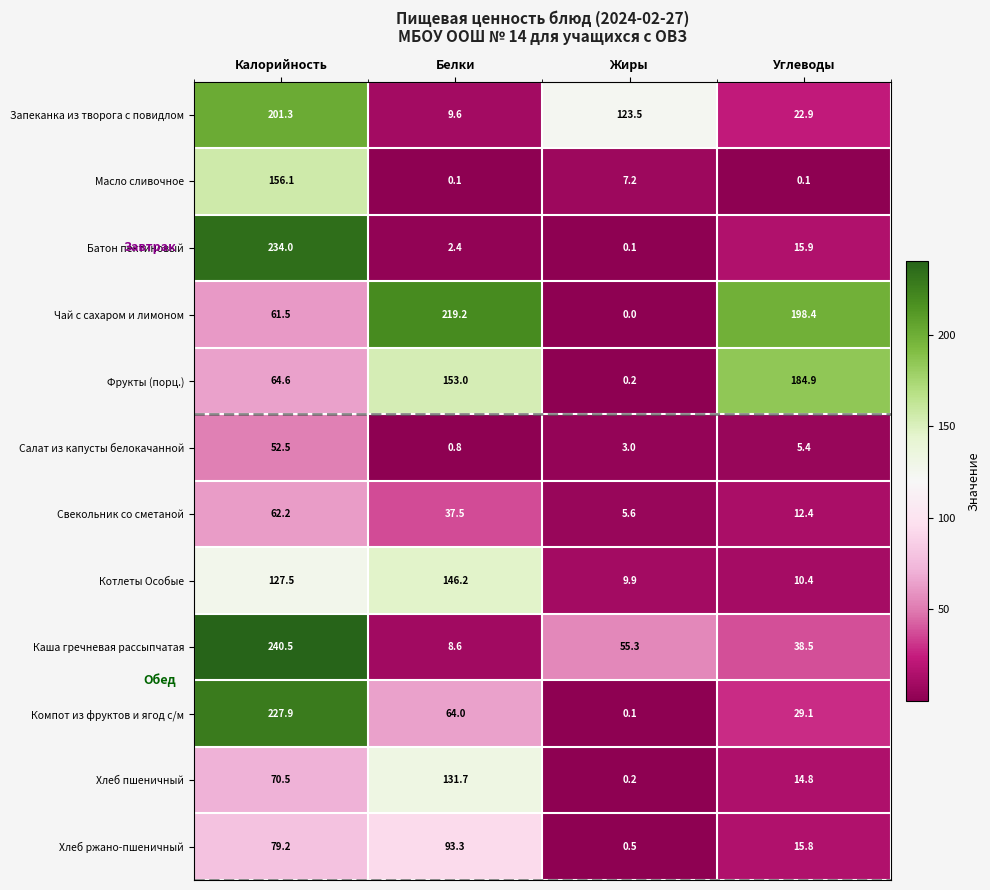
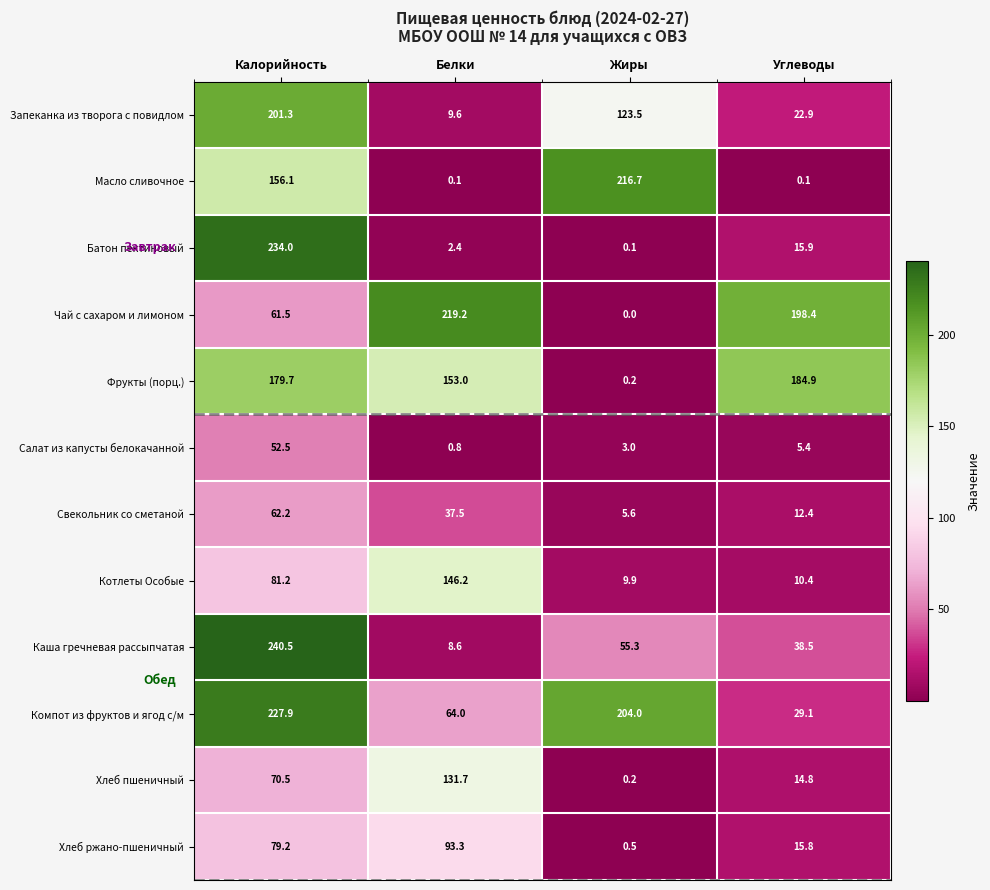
  {
    "Запеканка из творога с повидлом": {
      "Калорийность": 201.3,
      "Белки": 9.6,
      "Жиры": 123.5,
      "Углеводы": 22.9
    },
    "Масло сливочное": {
      "Калорийность": 156.1,
      "Белки": 0.1,
-     "Жиры": 7.2,
+     "Жиры": 216.7,
      "Углеводы": 0.1
    },
    "Батон пектиновый": {
      "Калорийность": 234.0,
      "Белки": 2.4,
      "Жиры": 0.1,
      "Углеводы": 15.9
    },
    "Чай с сахаром и лимоном": {
      "Калорийность": 61.5,
      "Белки": 219.2,
      "Жиры": 0.0,
      "Углеводы": 198.4
    },
    "Фрукты (порц.)": {
-     "Калорийность": 64.6,
+     "Калорийность": 179.7,
      "Белки": 153.0,
      "Жиры": 0.2,
      "Углеводы": 184.9
    },
    "Салат из капусты белокачанной": {
      "Калорийность": 52.5,
      "Белки": 0.8,
      "Жиры": 3.0,
      "Углеводы": 5.4
    },
    "Свекольник со сметаной": {
      "Калорийность": 62.2,
      "Белки": 37.5,
      "Жиры": 5.6,
      "Углеводы": 12.4
    },
    "Котлеты Особые": {
-     "Калорийность": 127.5,
+     "Калорийность": 81.2,
      "Белки": 146.2,
      "Жиры": 9.9,
      "Углеводы": 10.4
    },
    "Каша гречневая рассыпчатая": {
      "Калорийность": 240.5,
      "Белки": 8.6,
      "Жиры": 55.3,
      "Углеводы": 38.5
    },
    "Компот из фруктов и ягод с/м": {
      "Калорийность": 227.9,
      "Белки": 64.0,
-     "Жиры": 0.1,
+     "Жиры": 204.0,
      "Углеводы": 29.1
    },
    "Хлеб пшеничный": {
      "Калорийность": 70.5,
      "Белки": 131.7,
      "Жиры": 0.2,
      "Углеводы": 14.8
    },
    "Хлеб ржано-пшеничный": {
      "Калорийность": 79.2,
      "Белки": 93.3,
      "Жиры": 0.5,
      "Углеводы": 15.8
    }
  }
